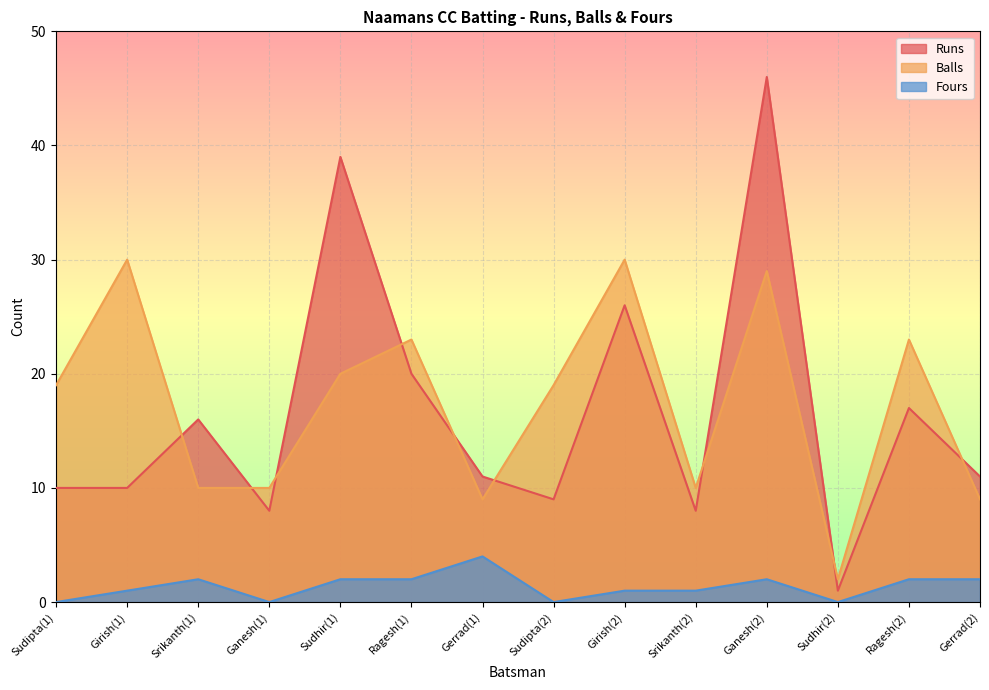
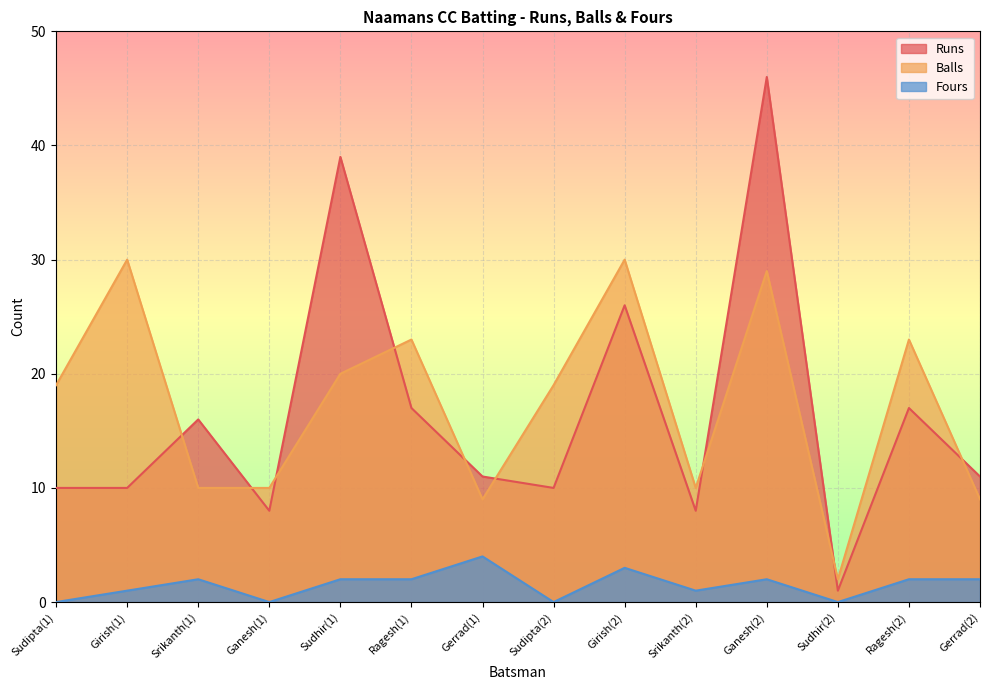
  {
    "Runs": {
      "Sudipta(1)": 10,
      "Girish(1)": 10,
      "Srikanth(1)": 16,
      "Ganesh(1)": 8,
      "Sudhir(1)": 39,
-     "Ragesh(1)": 20,
+     "Ragesh(1)": 17,
      "Gerrad(1)": 11,
-     "Sudipta(2)": 9,
+     "Sudipta(2)": 10,
      "Girish(2)": 26,
      "Srikanth(2)": 8,
      "Ganesh(2)": 46,
      "Sudhir(2)": 1,
      "Ragesh(2)": 17,
      "Gerrad(2)": 11
    },
    "Balls": {
      "Sudipta(1)": 19,
      "Girish(1)": 30,
      "Srikanth(1)": 10,
      "Ganesh(1)": 10,
      "Sudhir(1)": 20,
      "Ragesh(1)": 23,
      "Gerrad(1)": 9,
      "Sudipta(2)": 19,
      "Girish(2)": 30,
      "Srikanth(2)": 10,
      "Ganesh(2)": 29,
      "Sudhir(2)": 2,
      "Ragesh(2)": 23,
      "Gerrad(2)": 9
    },
    "Fours": {
      "Sudipta(1)": 0,
      "Girish(1)": 1,
      "Srikanth(1)": 2,
      "Ganesh(1)": 0,
      "Sudhir(1)": 2,
      "Ragesh(1)": 2,
      "Gerrad(1)": 4,
      "Sudipta(2)": 0,
-     "Girish(2)": 1,
+     "Girish(2)": 3,
      "Srikanth(2)": 1,
      "Ganesh(2)": 2,
      "Sudhir(2)": 0,
      "Ragesh(2)": 2,
      "Gerrad(2)": 2
    }
  }
